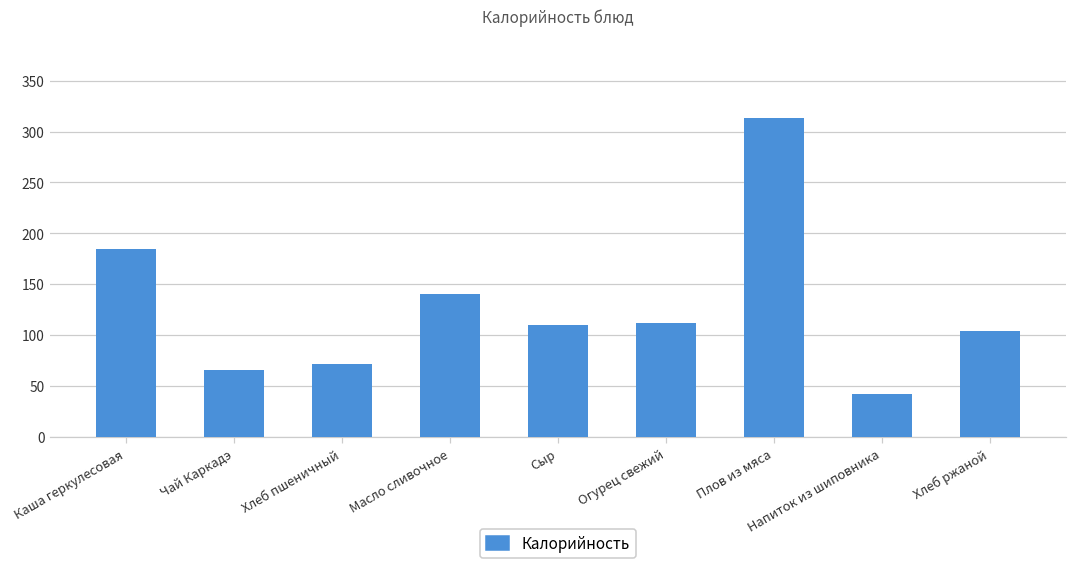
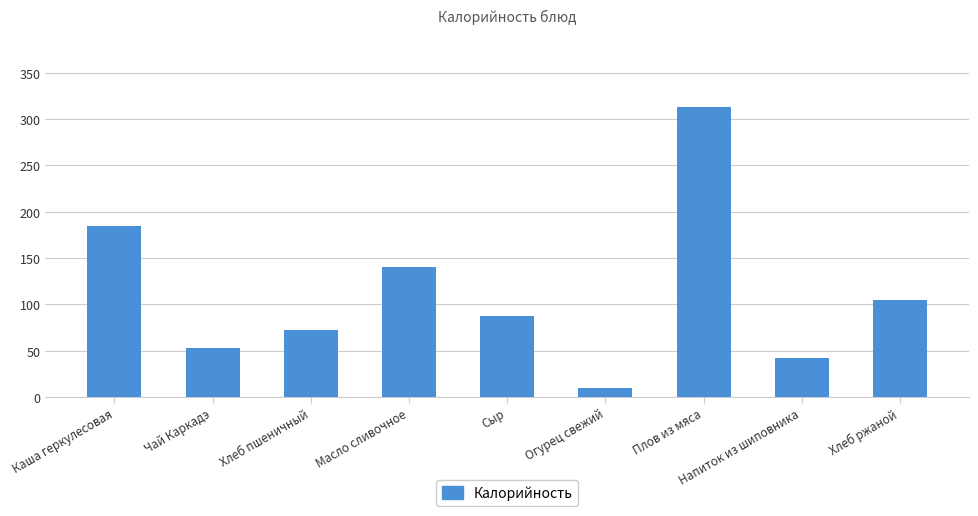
  {
    "Каша геркулесовая": 180,
-   "Чай Каркадэ": 70,
+   "Чай Каркадэ": 50,
    "Хлеб пшеничный": 70,
    "Масло сливочное": 140,
-   "Сыр": 110,
-   "Огурец свежий": 110,
+   "Сыр": 90,
+   "Огурец свежий": 10,
    "Плов из мяса": 310,
    "Напиток из шиповника": 40,
    "Хлеб ржаной": 100
  }
